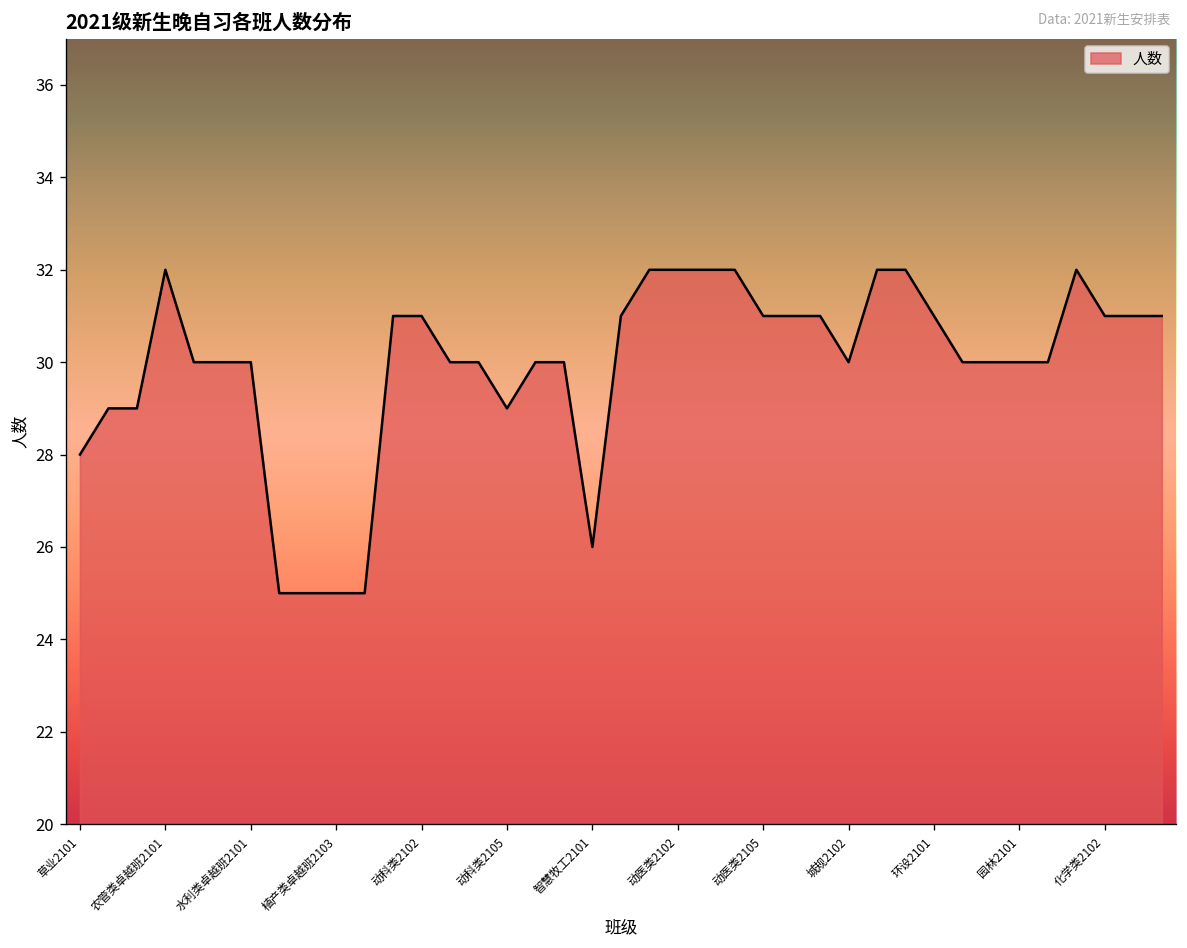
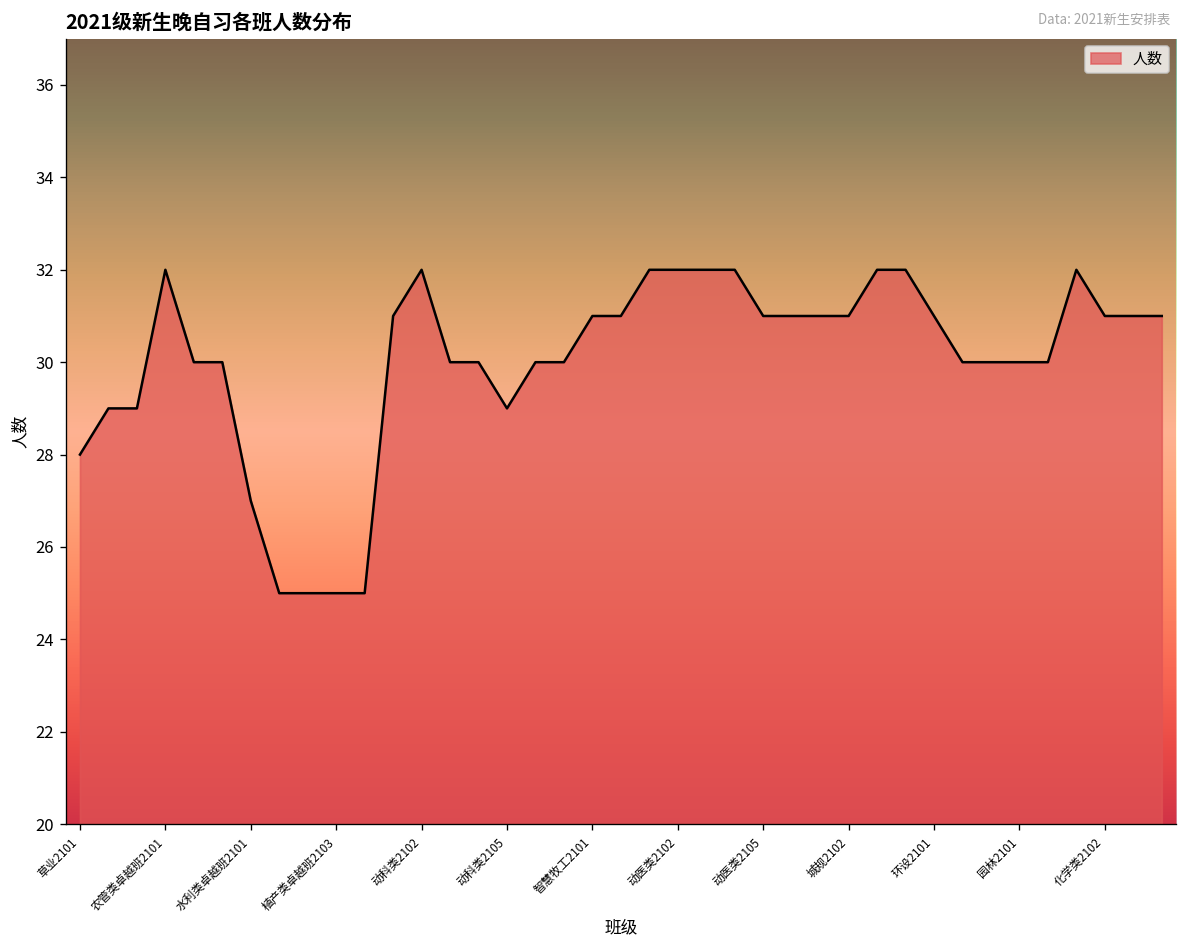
  {
    "草业2101": 28,
    "农管类卓越班2101": 32,
-   "水利类卓越班2101": 30,
+   "水利类卓越班2101": 27,
    "植产类卓越班2103": 25,
-   "动科类2102": 31,
+   "动科类2102": 32,
    "动科类2105": 29,
-   "智慧牧工2101": 26,
+   "智慧牧工2101": 31,
    "动医类2102": 32,
    "动医类2105": 31,
-   "城规2102": 30,
+   "城规2102": 31,
    "环设2101": 31,
    "园林2101": 30,
    "化学类2102": 31
  }
